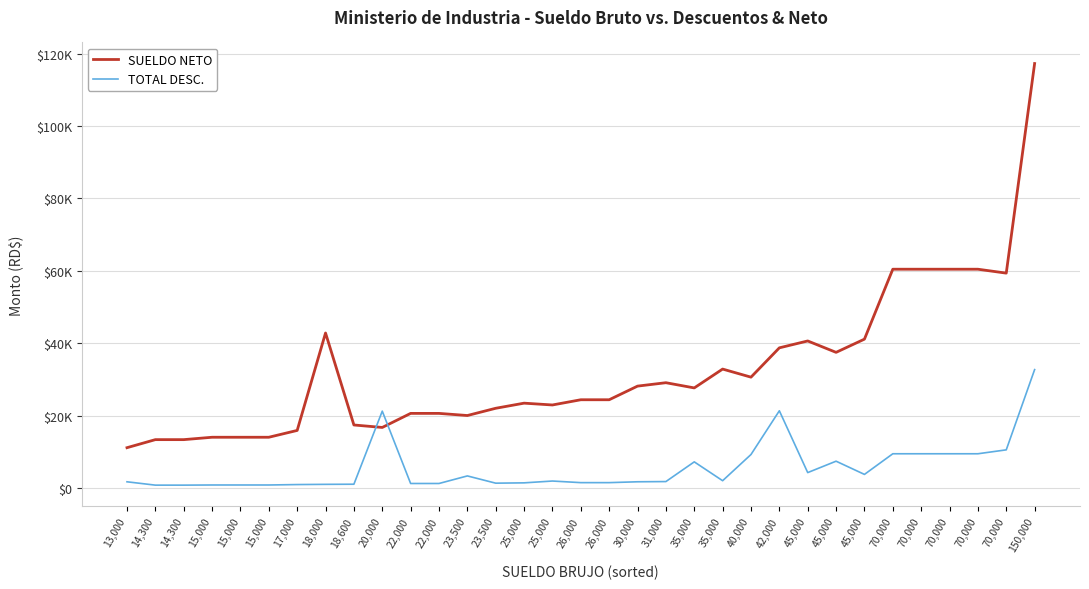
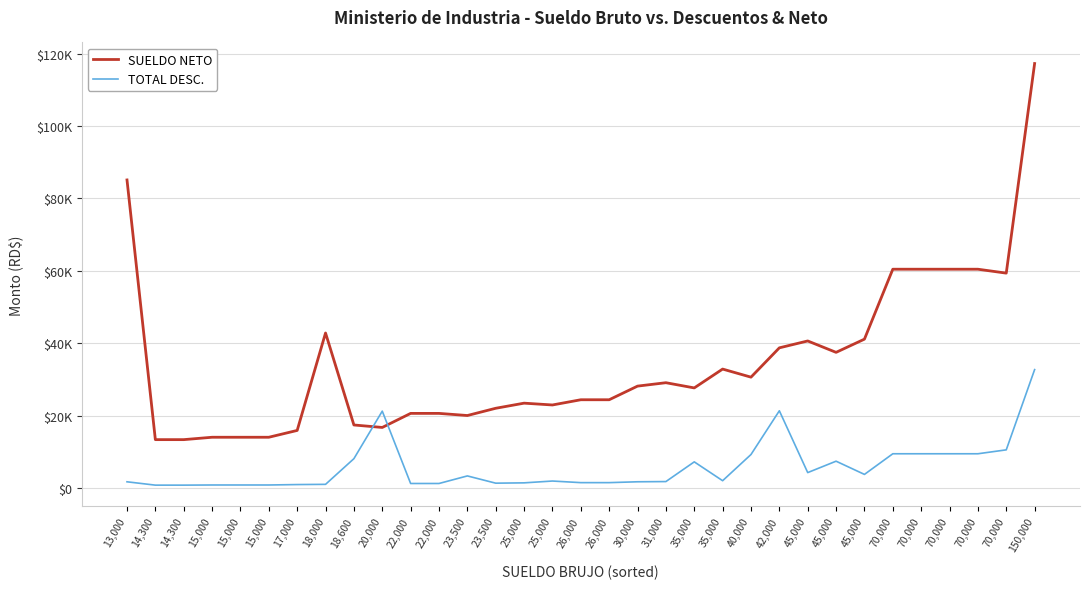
  {
    "SUELDO NETO": {
-     "13,000": "$11000",
+     "13,000": "$85000",
      "17,000": "$16000",
      "18,000": "$43000",
      "18,600": "$17000",
      "20,000": "$17000",
      "30,000": "$28000",
      "31,000": "$29000",
      "40,000": "$31000",
      "42,000": "$39000",
      "150,000": "$117000"
    },
    "TOTAL DESC.": {
      "13,000": "$2000",
      "17,000": "$1000",
      "18,000": "$1000",
-     "18,600": "$1000",
+     "18,600": "$8000",
      "20,000": "$21000",
      "30,000": "$2000",
      "31,000": "$2000",
      "40,000": "$9000",
      "42,000": "$21000",
      "150,000": "$33000"
    }
  }
